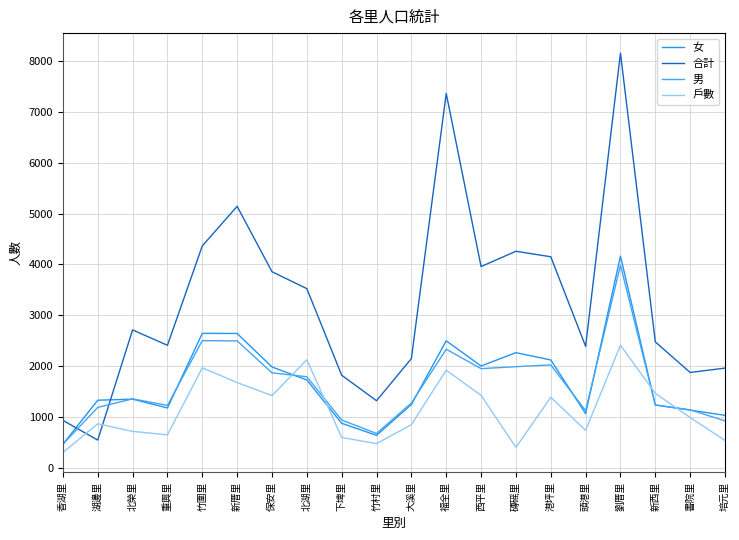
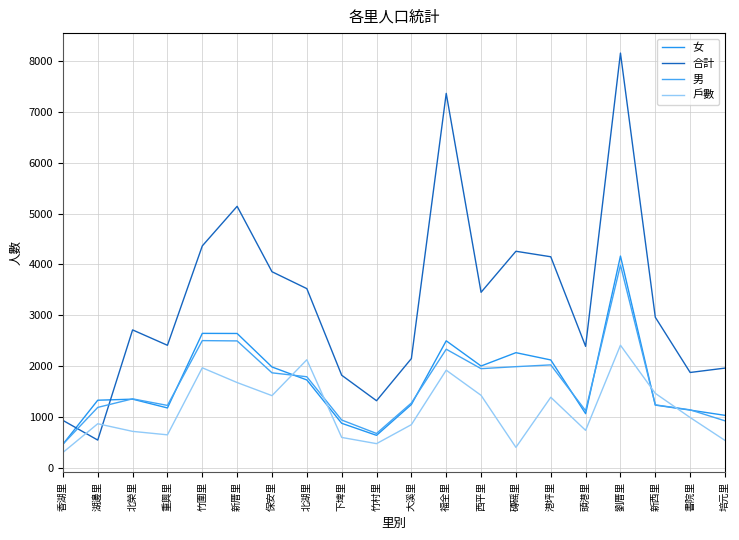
  {
    "合計": {
      "香湖里": 900,
      "湖邊里": 600,
      "北榮里": 2700,
      "重興里": 2400,
      "竹圍里": 4400,
      "新厝里": 5100,
      "保安里": 3900,
      "北湖里": 3500,
      "下埤里": 1800,
      "竹村里": 1300,
      "大溪里": 2200,
      "福全里": 7400,
-     "西平里": 4000,
+     "西平里": 3500,
      "磚磘里": 4300,
      "港坪里": 4200,
      "頭港里": 2400,
      "劉厝里": 8200,
-     "新西里": 2500,
+     "新西里": 3000,
      "書院里": 1900,
      "培元里": 2000
    },
    "戶數": {
      "香湖里": 300,
      "湖邊里": 900,
      "北榮里": 700,
      "重興里": 700,
      "竹圍里": 2000,
      "新厝里": 1700,
      "保安里": 1400,
      "北湖里": 2100,
      "下埤里": 600,
      "竹村里": 500,
      "大溪里": 900,
      "福全里": 1900,
      "西平里": 1400,
      "磚磘里": 400,
      "港坪里": 1400,
      "頭港里": 700,
      "劉厝里": 2400,
      "新西里": 1500,
      "書院里": 1000,
      "培元里": 500
    }
  }
